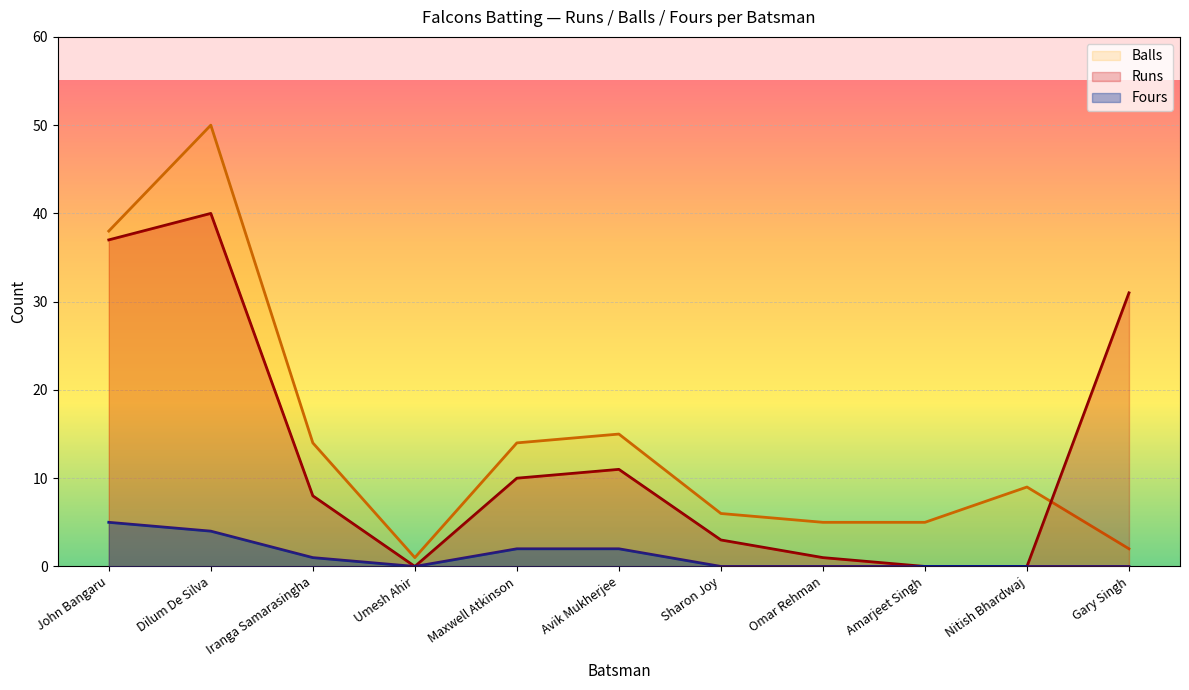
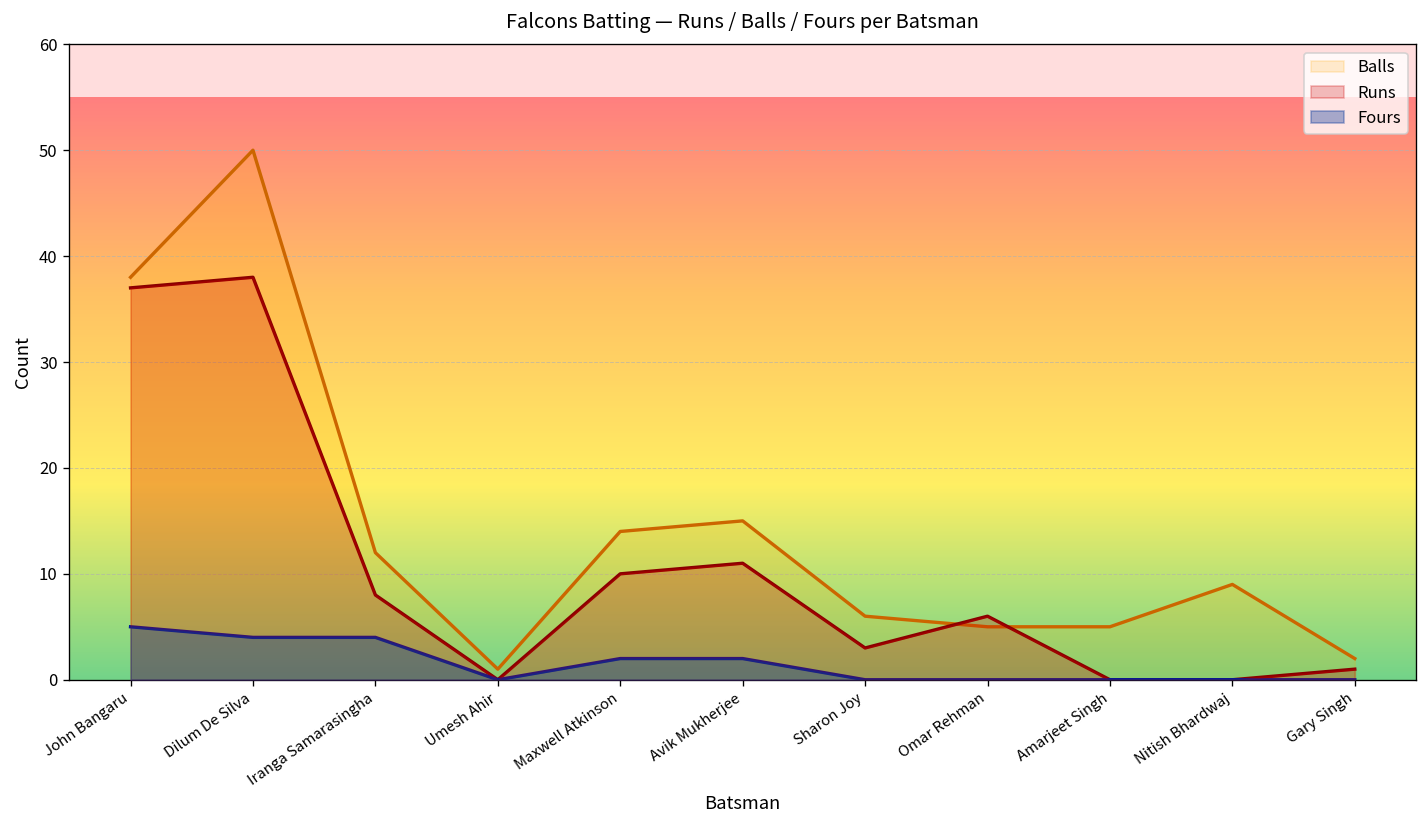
  {
    "Balls": {
      "John Bangaru": 38,
      "Dilum De Silva": 50,
-     "Iranga Samarasingha": 14,
+     "Iranga Samarasingha": 12,
      "Umesh Ahir": 1,
      "Maxwell Atkinson": 14,
      "Avik Mukherjee": 15,
      "Sharon Joy": 6,
      "Omar Rehman": 5,
      "Amarjeet Singh": 5,
      "Nitish Bhardwaj": 9,
      "Gary Singh": 2
    },
    "Runs": {
      "John Bangaru": 37,
-     "Dilum De Silva": 40,
+     "Dilum De Silva": 38,
      "Iranga Samarasingha": 8,
      "Maxwell Atkinson": 10,
      "Avik Mukherjee": 11,
      "Sharon Joy": 3,
-     "Omar Rehman": 1,
-     "Gary Singh": 31
+     "Omar Rehman": 6,
+     "Gary Singh": 1
    },
    "Fours": {
      "John Bangaru": 5,
      "Dilum De Silva": 4,
-     "Iranga Samarasingha": 1,
+     "Iranga Samarasingha": 4,
      "Maxwell Atkinson": 2,
      "Avik Mukherjee": 2,
      "Sharon Joy": 0,
      "Omar Rehman": 0,
      "Gary Singh": 0
    }
  }
